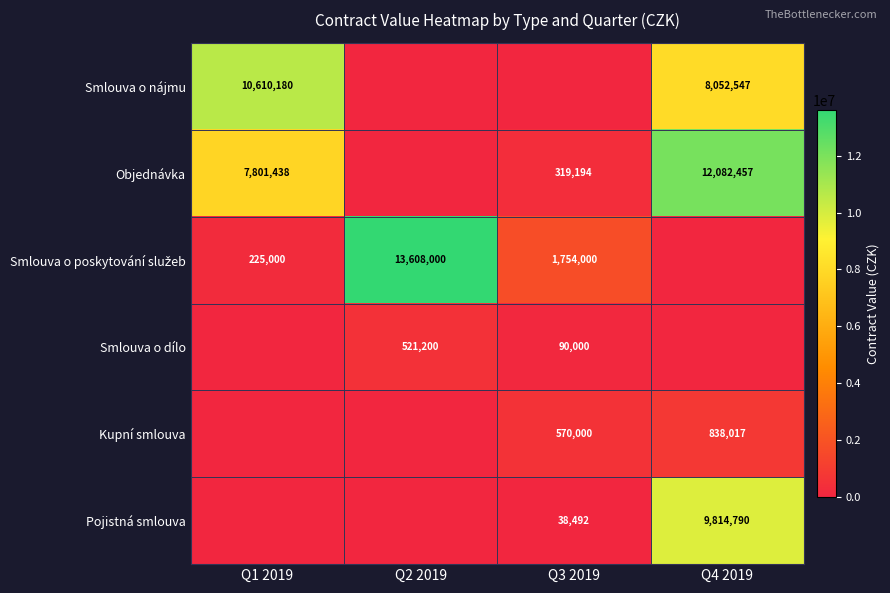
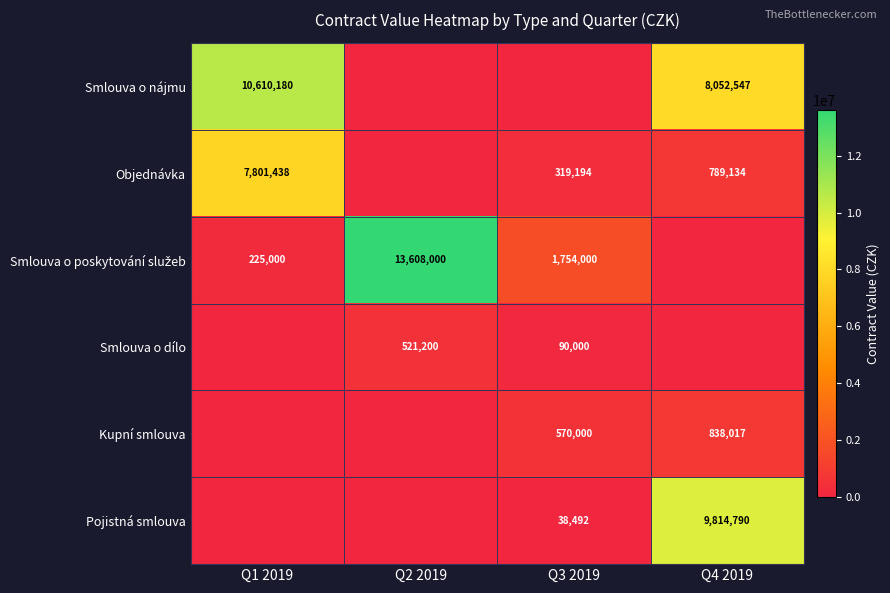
  {
    "Smlouva o nájmu": {
      "Q1 2019": "10,610,180",
      "Q4 2019": "8,052,547"
    },
    "Objednávka": {
      "Q1 2019": "7,801,438",
      "Q3 2019": "319,194",
-     "Q4 2019": "12,082,457"
+     "Q4 2019": "789,134"
    },
    "Smlouva o poskytování služeb": {
      "Q1 2019": "225,000",
      "Q2 2019": "13,608,000",
      "Q3 2019": "1,754,000"
    },
    "Smlouva o dílo": {
      "Q2 2019": "521,200",
      "Q3 2019": "90,000"
    },
    "Kupní smlouva": {
      "Q3 2019": "570,000",
      "Q4 2019": "838,017"
    },
    "Pojistná smlouva": {
      "Q3 2019": "38,492",
      "Q4 2019": "9,814,790"
    }
  }
